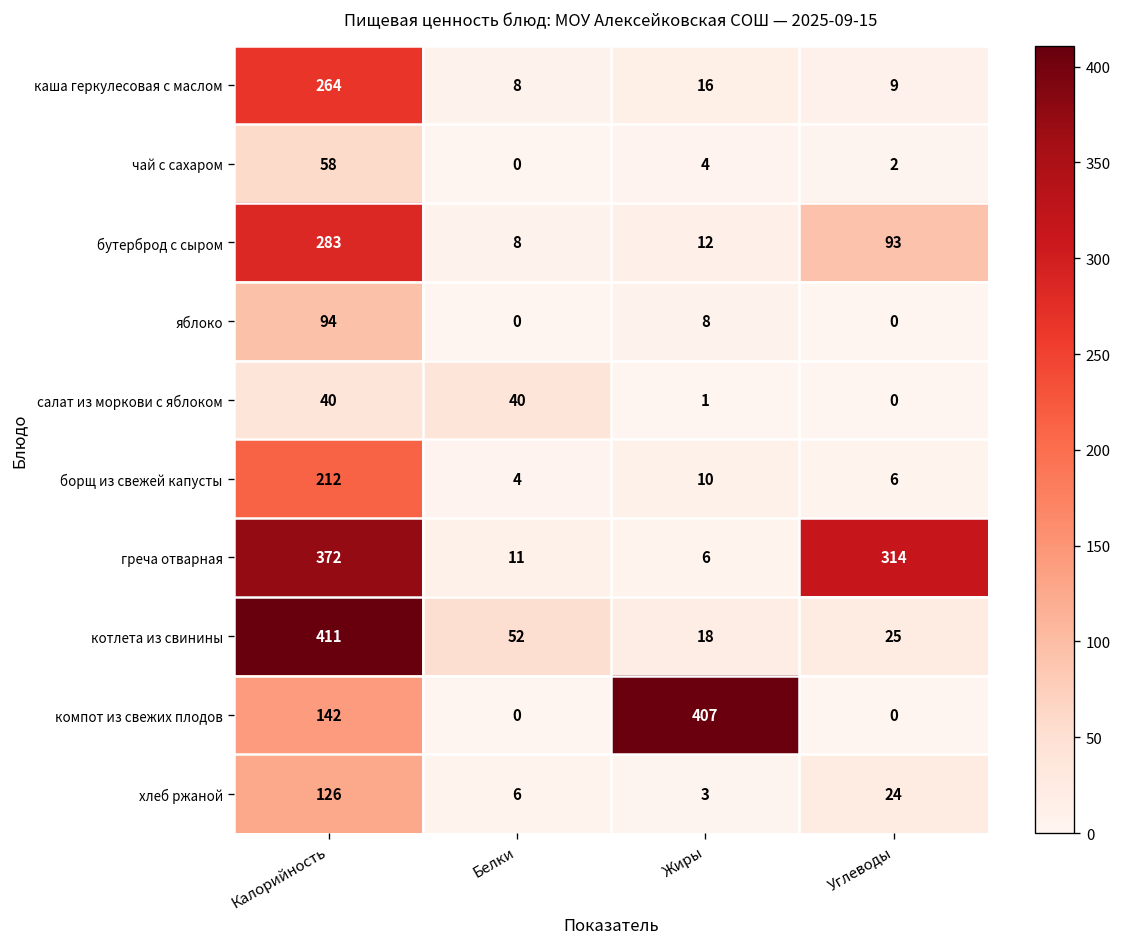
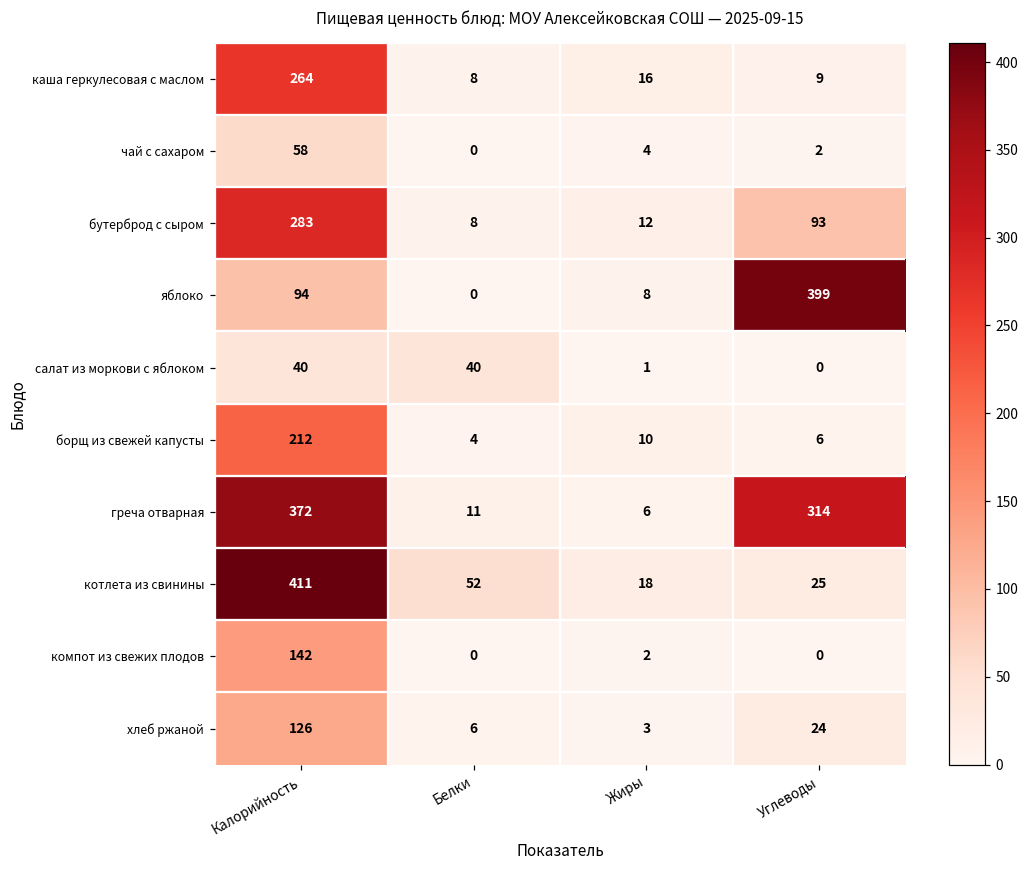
  {
    "каша геркулесовая с маслом": {
      "Калорийность": 264,
      "Белки": 8,
      "Жиры": 16,
      "Углеводы": 9
    },
    "чай с сахаром": {
      "Калорийность": 58,
      "Белки": 0,
      "Жиры": 4,
      "Углеводы": 2
    },
    "бутерброд с сыром": {
      "Калорийность": 283,
      "Белки": 8,
      "Жиры": 12,
      "Углеводы": 93
    },
    "яблоко": {
      "Калорийность": 94,
      "Белки": 0,
      "Жиры": 8,
-     "Углеводы": 0
+     "Углеводы": 399
    },
    "салат из моркови с яблоком": {
      "Калорийность": 40,
      "Белки": 40,
      "Жиры": 1,
      "Углеводы": 0
    },
    "борщ из свежей капусты": {
      "Калорийность": 212,
      "Белки": 4,
      "Жиры": 10,
      "Углеводы": 6
    },
    "греча отварная": {
      "Калорийность": 372,
      "Белки": 11,
      "Жиры": 6,
      "Углеводы": 314
    },
    "котлета из свинины": {
      "Калорийность": 411,
      "Белки": 52,
      "Жиры": 18,
      "Углеводы": 25
    },
    "компот из свежих плодов": {
      "Калорийность": 142,
      "Белки": 0,
-     "Жиры": 407,
+     "Жиры": 2,
      "Углеводы": 0
    },
    "хлеб ржаной": {
      "Калорийность": 126,
      "Белки": 6,
      "Жиры": 3,
      "Углеводы": 24
    }
  }
